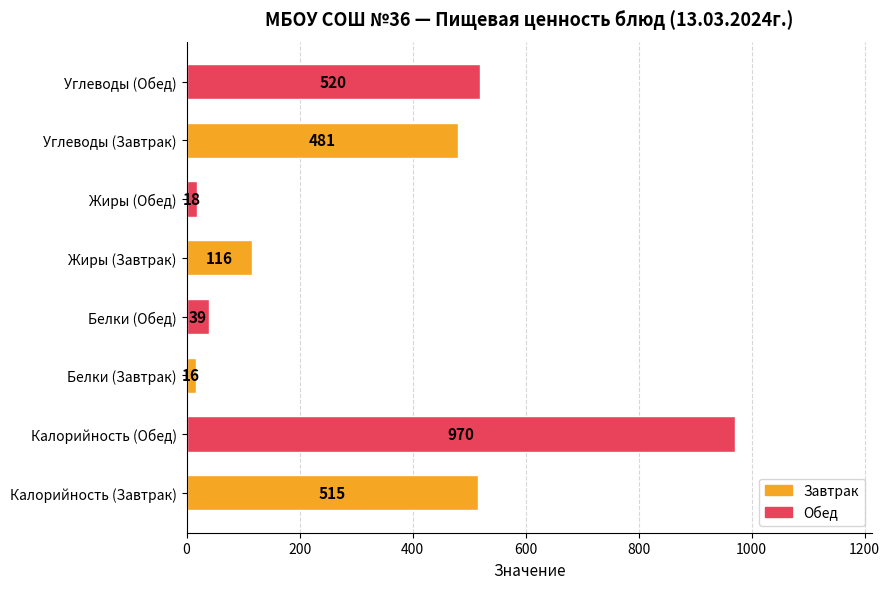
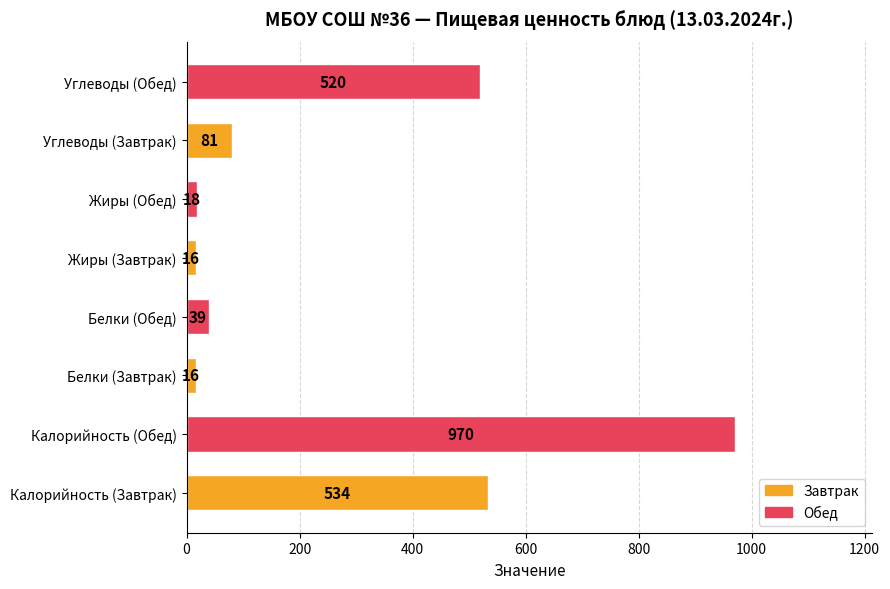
  {
    "Углеводы (Обед)": 520,
-   "Углеводы (Завтрак)": 481,
+   "Углеводы (Завтрак)": 81,
    "Жиры (Обед)": 18,
-   "Жиры (Завтрак)": 116,
+   "Жиры (Завтрак)": 16,
    "Белки (Обед)": 39,
    "Белки (Завтрак)": 16,
    "Калорийность (Обед)": 970,
-   "Калорийность (Завтрак)": 515
+   "Калорийность (Завтрак)": 534
  }
